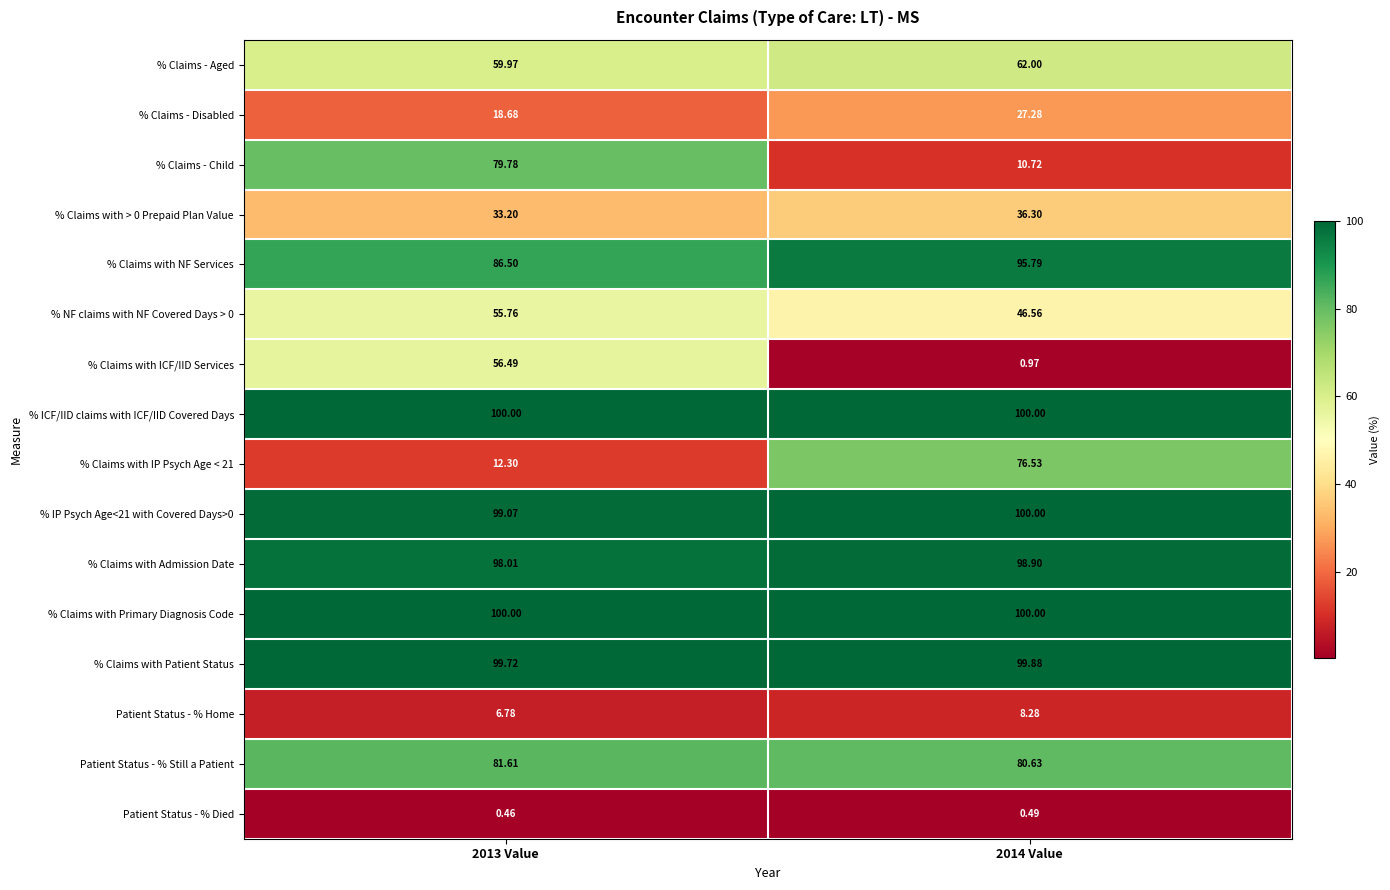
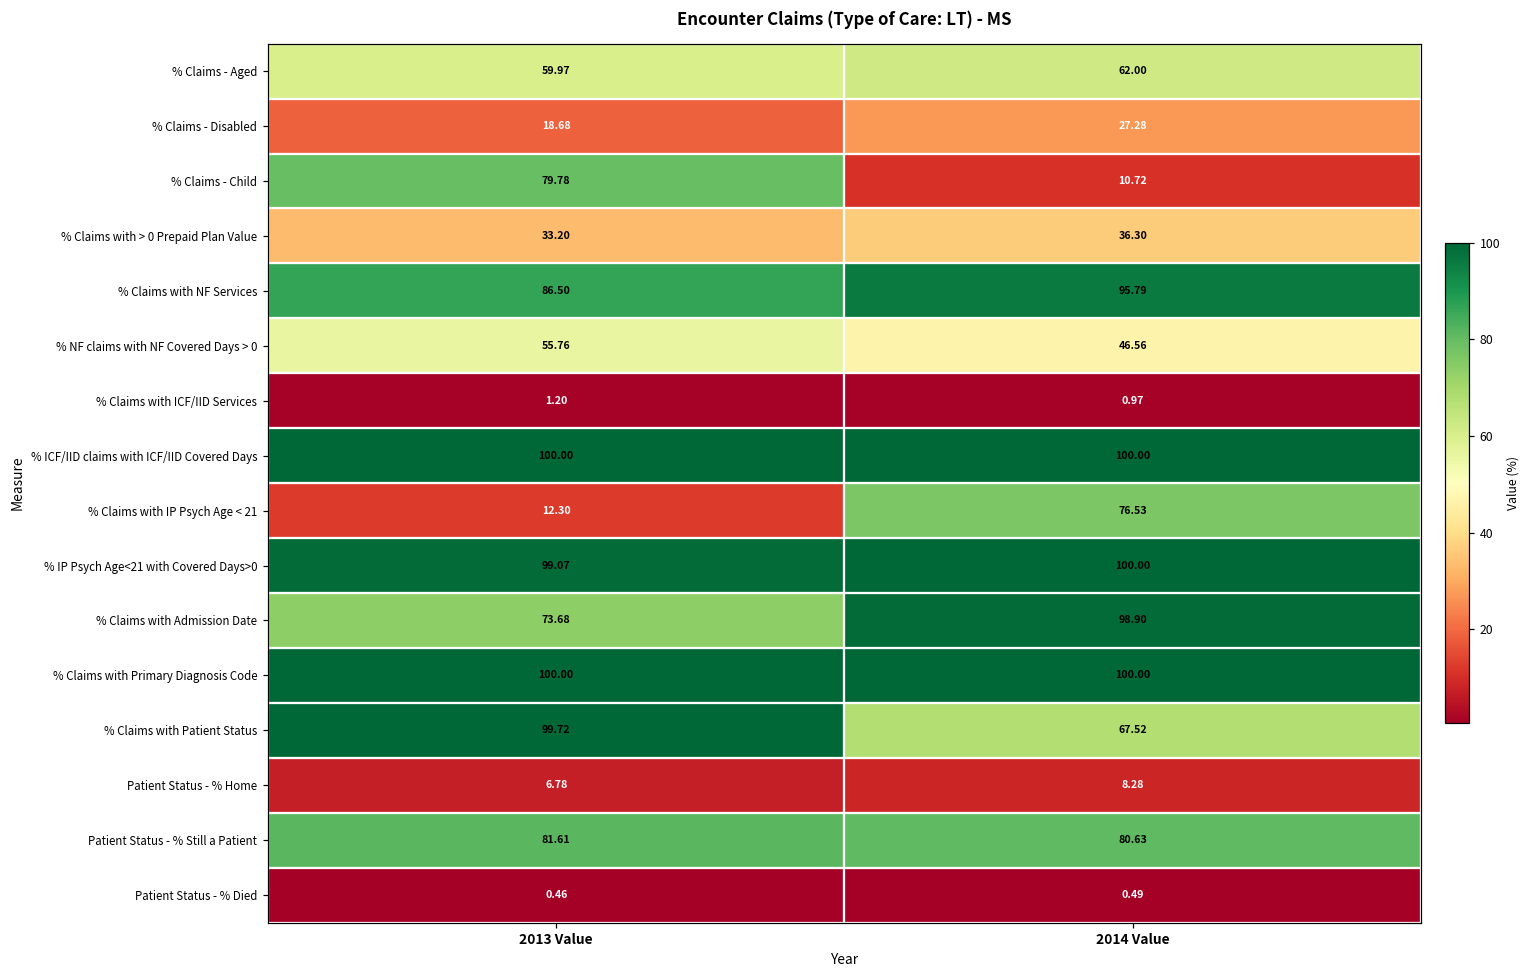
  {
    "% Claims - Aged": {
      "2013 Value": 59.97,
      "2014 Value": 62.00
    },
    "% Claims - Disabled": {
      "2013 Value": 18.68,
      "2014 Value": 27.28
    },
    "% Claims - Child": {
      "2013 Value": 79.78,
      "2014 Value": 10.72
    },
    "% Claims with > 0 Prepaid Plan Value": {
      "2013 Value": 33.20,
      "2014 Value": 36.30
    },
    "% Claims with NF Services": {
      "2013 Value": 86.50,
      "2014 Value": 95.79
    },
    "% NF claims with NF Covered Days > 0": {
      "2013 Value": 55.76,
      "2014 Value": 46.56
    },
    "% Claims with ICF/IID Services": {
-     "2013 Value": 56.49,
+     "2013 Value": 1.20,
      "2014 Value": 0.97
    },
    "% ICF/IID claims with ICF/IID Covered Days": {
      "2013 Value": 100.00,
      "2014 Value": 100.00
    },
    "% Claims with IP Psych Age < 21": {
      "2013 Value": 12.30,
      "2014 Value": 76.53
    },
    "% IP Psych Age<21 with Covered Days>0": {
      "2013 Value": 99.07,
      "2014 Value": 100.00
    },
    "% Claims with Admission Date": {
-     "2013 Value": 98.01,
+     "2013 Value": 73.68,
      "2014 Value": 98.90
    },
    "% Claims with Primary Diagnosis Code": {
      "2013 Value": 100.00,
      "2014 Value": 100.00
    },
    "% Claims with Patient Status": {
      "2013 Value": 99.72,
-     "2014 Value": 99.88
+     "2014 Value": 67.52
    },
    "Patient Status - % Home": {
      "2013 Value": 6.78,
      "2014 Value": 8.28
    },
    "Patient Status - % Still a Patient": {
      "2013 Value": 81.61,
      "2014 Value": 80.63
    },
    "Patient Status - % Died": {
      "2013 Value": 0.46,
      "2014 Value": 0.49
    }
  }
